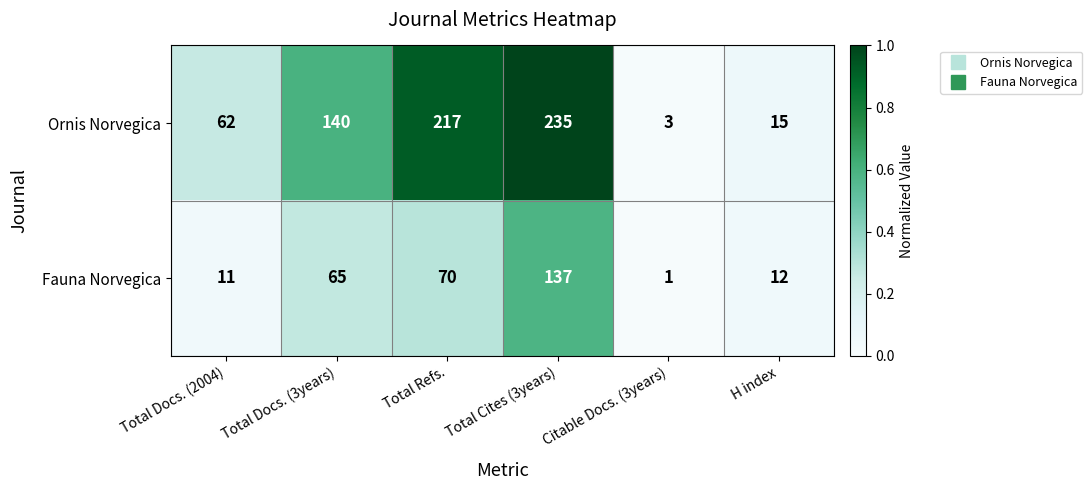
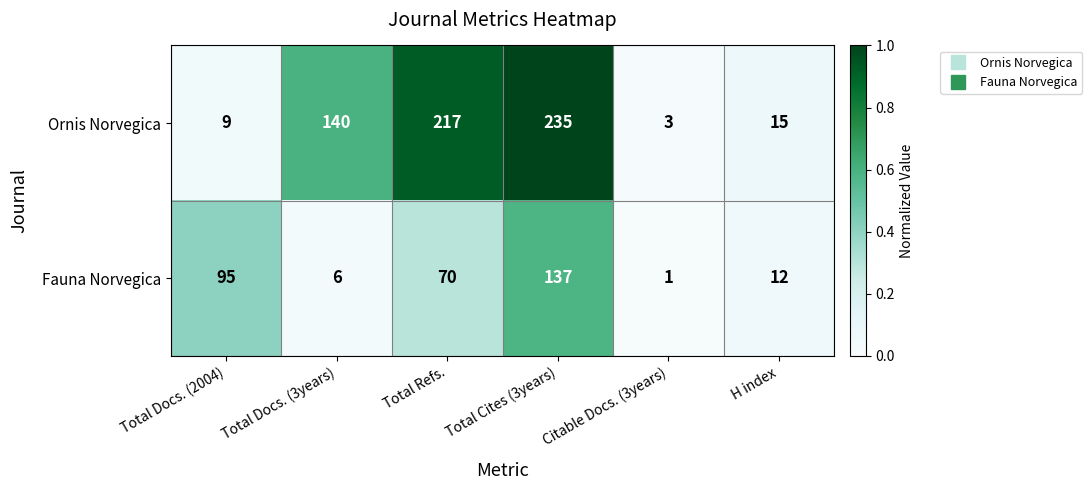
  {
    "Ornis Norvegica": {
-     "Total Docs. (2004)": 62,
+     "Total Docs. (2004)": 9,
      "Total Docs. (3years)": 140,
      "Total Refs.": 217,
      "Total Cites (3years)": 235,
      "Citable Docs. (3years)": 3,
      "H index": 15
    },
    "Fauna Norvegica": {
-     "Total Docs. (2004)": 11,
-     "Total Docs. (3years)": 65,
+     "Total Docs. (2004)": 95,
+     "Total Docs. (3years)": 6,
      "Total Refs.": 70,
      "Total Cites (3years)": 137,
      "Citable Docs. (3years)": 1,
      "H index": 12
    }
  }
